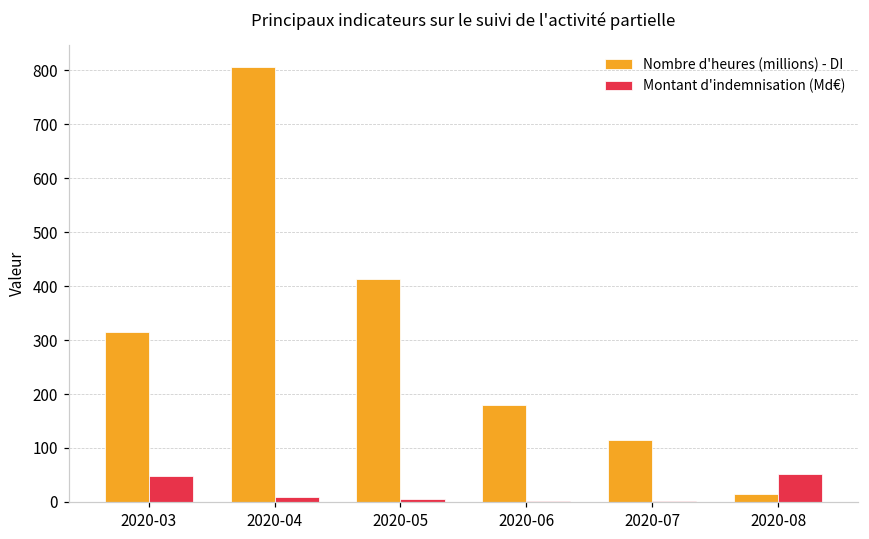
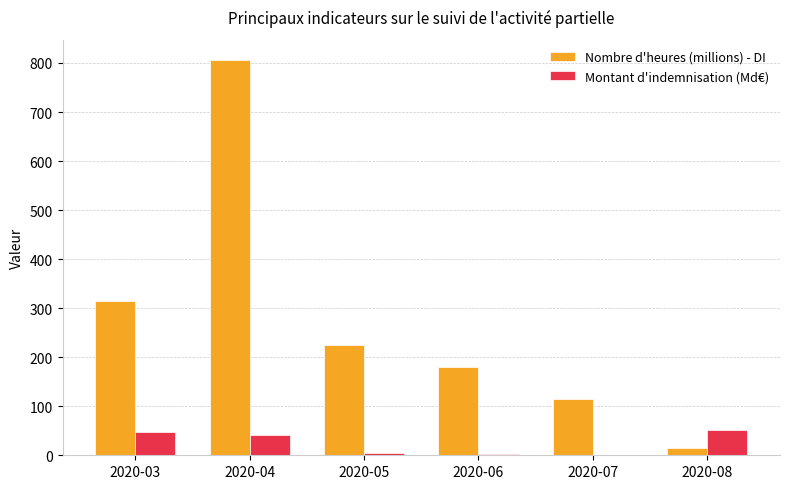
  {
    "Nombre d'heures (millions) - DI": {
      "2020-03": 320,
      "2020-04": 810,
-     "2020-05": 410,
+     "2020-05": 230,
      "2020-06": 180,
      "2020-07": 110,
      "2020-08": 10
    },
    "Montant d'indemnisation (Md€)": {
      "2020-03": 50,
-     "2020-04": 10,
+     "2020-04": 40,
      "2020-08": 50
    }
  }
